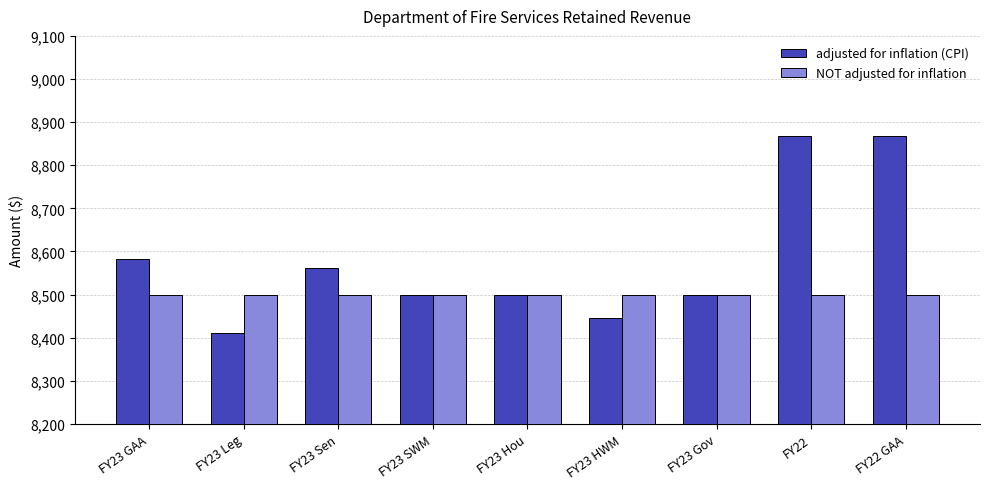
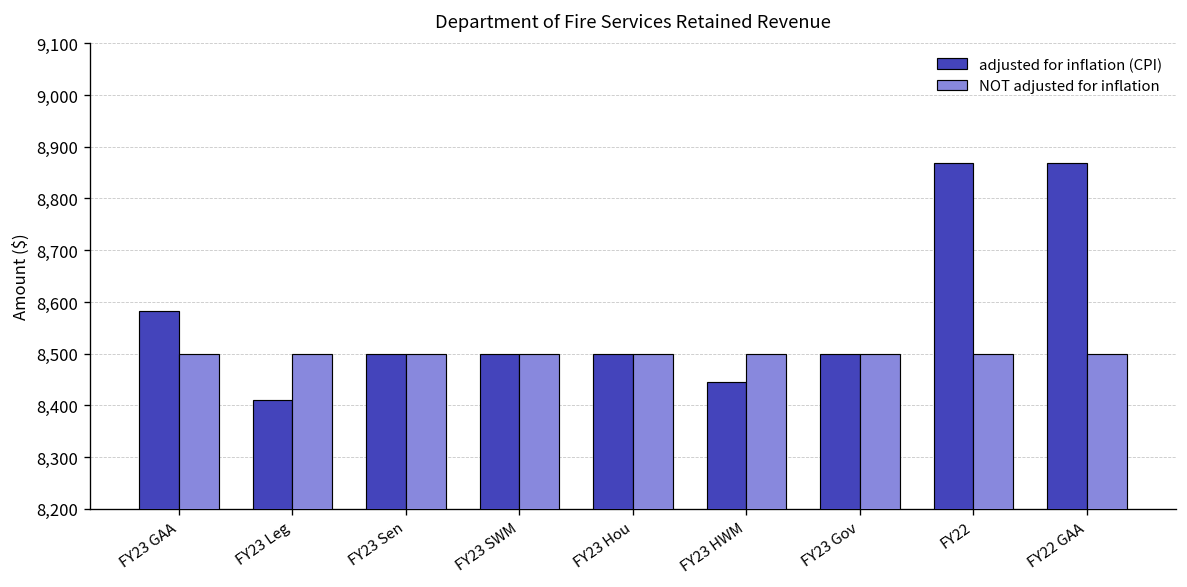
  {
    "adjusted for inflation (CPI)": {
      "FY23 GAA": "8,580",
      "FY23 Leg": "8,410",
-     "FY23 Sen": "8,560",
+     "FY23 Sen": "8,500",
      "FY23 SWM": "8,500",
      "FY23 Hou": "8,500",
      "FY23 HWM": "8,450",
      "FY23 Gov": "8,500",
      "FY22": "8,870",
      "FY22 GAA": "8,870"
    },
    "NOT adjusted for inflation": {
      "FY23 GAA": "8,500",
      "FY23 Leg": "8,500",
      "FY23 Sen": "8,500",
      "FY23 SWM": "8,500",
      "FY23 Hou": "8,500",
      "FY23 HWM": "8,500",
      "FY23 Gov": "8,500",
      "FY22": "8,500",
      "FY22 GAA": "8,500"
    }
  }
